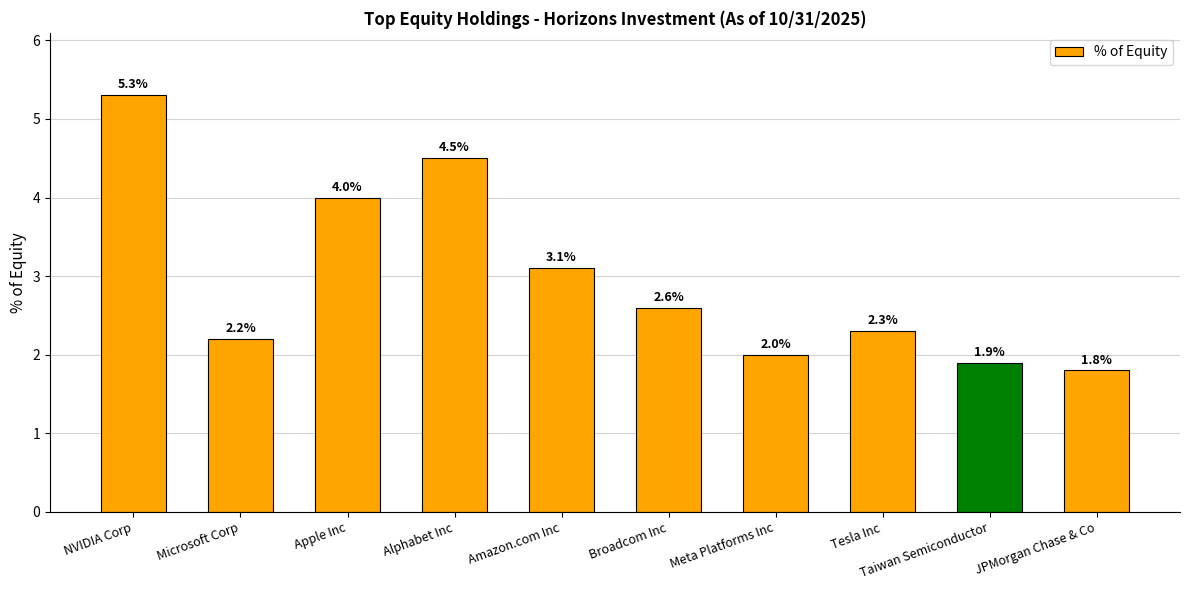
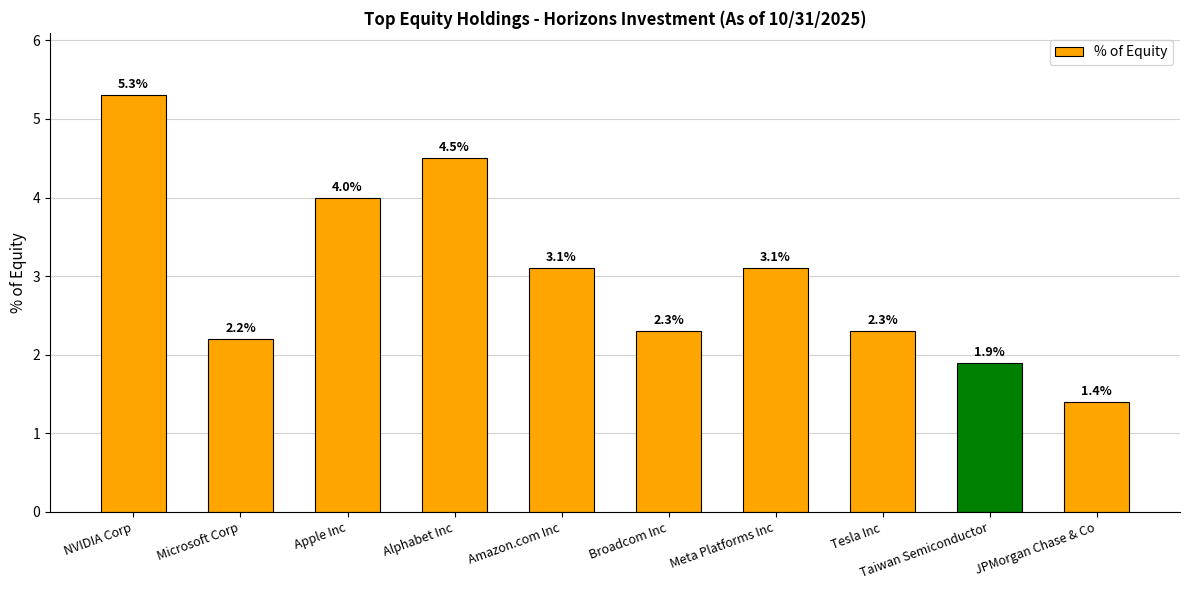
  {
    "NVIDIA Corp": "5.3%",
    "Microsoft Corp": "2.2%",
    "Apple Inc": "4.0%",
    "Alphabet Inc": "4.5%",
    "Amazon.com Inc": "3.1%",
-   "Broadcom Inc": "2.6%",
-   "Meta Platforms Inc": "2.0%",
+   "Broadcom Inc": "2.3%",
+   "Meta Platforms Inc": "3.1%",
    "Tesla Inc": "2.3%",
    "Taiwan Semiconductor": "1.9%",
-   "JPMorgan Chase & Co": "1.8%"
+   "JPMorgan Chase & Co": "1.4%"
  }
